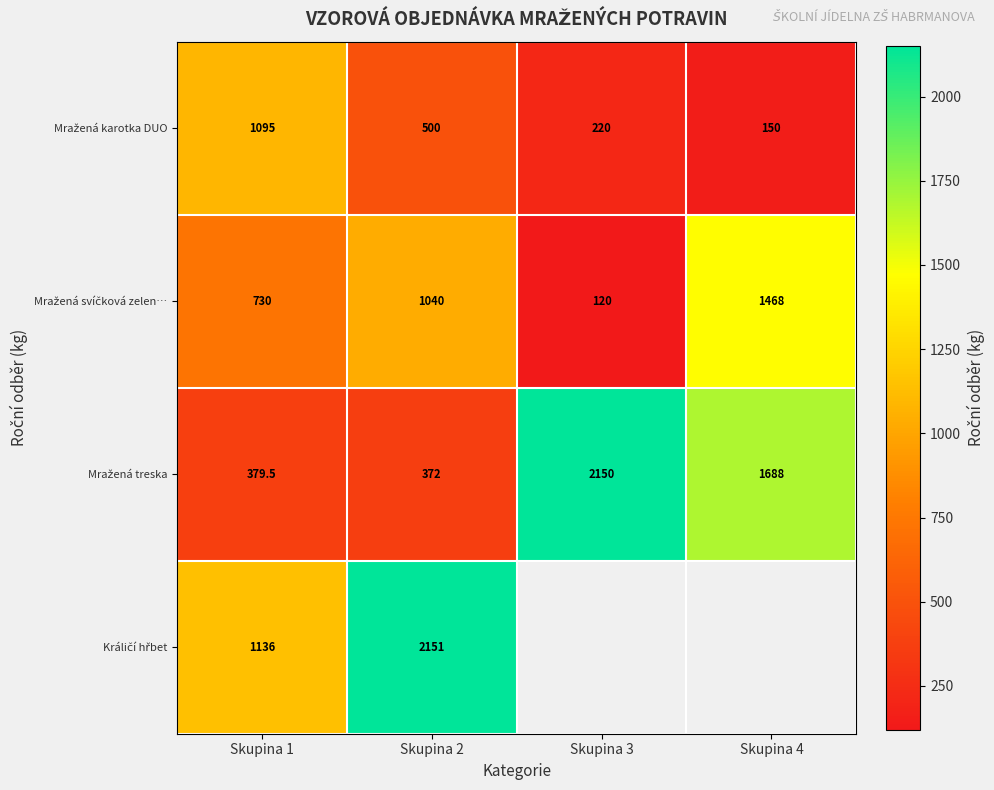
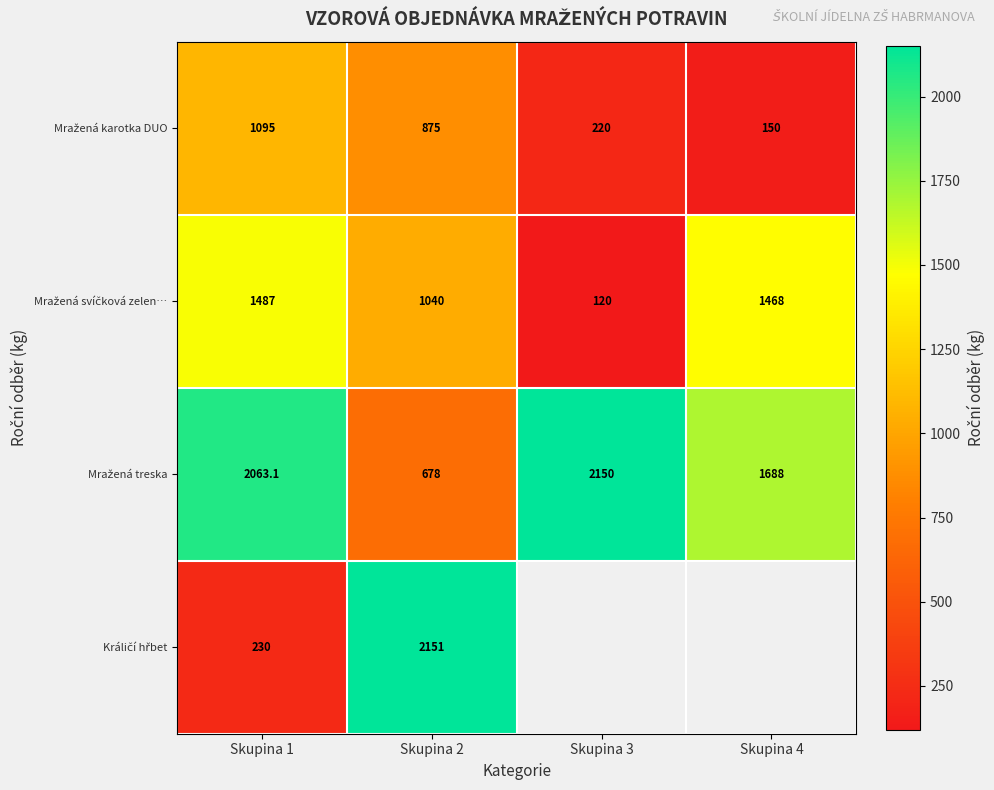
  {
    "Mražená karotka DUO": {
      "Skupina 1": 1095,
-     "Skupina 2": 500,
+     "Skupina 2": 875,
      "Skupina 3": 220,
      "Skupina 4": 150
    },
    "Mražená svíčková zelen…": {
-     "Skupina 1": 730,
+     "Skupina 1": 1487,
      "Skupina 2": 1040,
      "Skupina 3": 120,
      "Skupina 4": 1468
    },
    "Mražená treska": {
-     "Skupina 1": 379.5,
-     "Skupina 2": 372,
+     "Skupina 1": 2063.1,
+     "Skupina 2": 678,
      "Skupina 3": 2150,
      "Skupina 4": 1688
    },
    "Králičí hřbet": {
-     "Skupina 1": 1136,
+     "Skupina 1": 230,
      "Skupina 2": 2151
    }
  }
